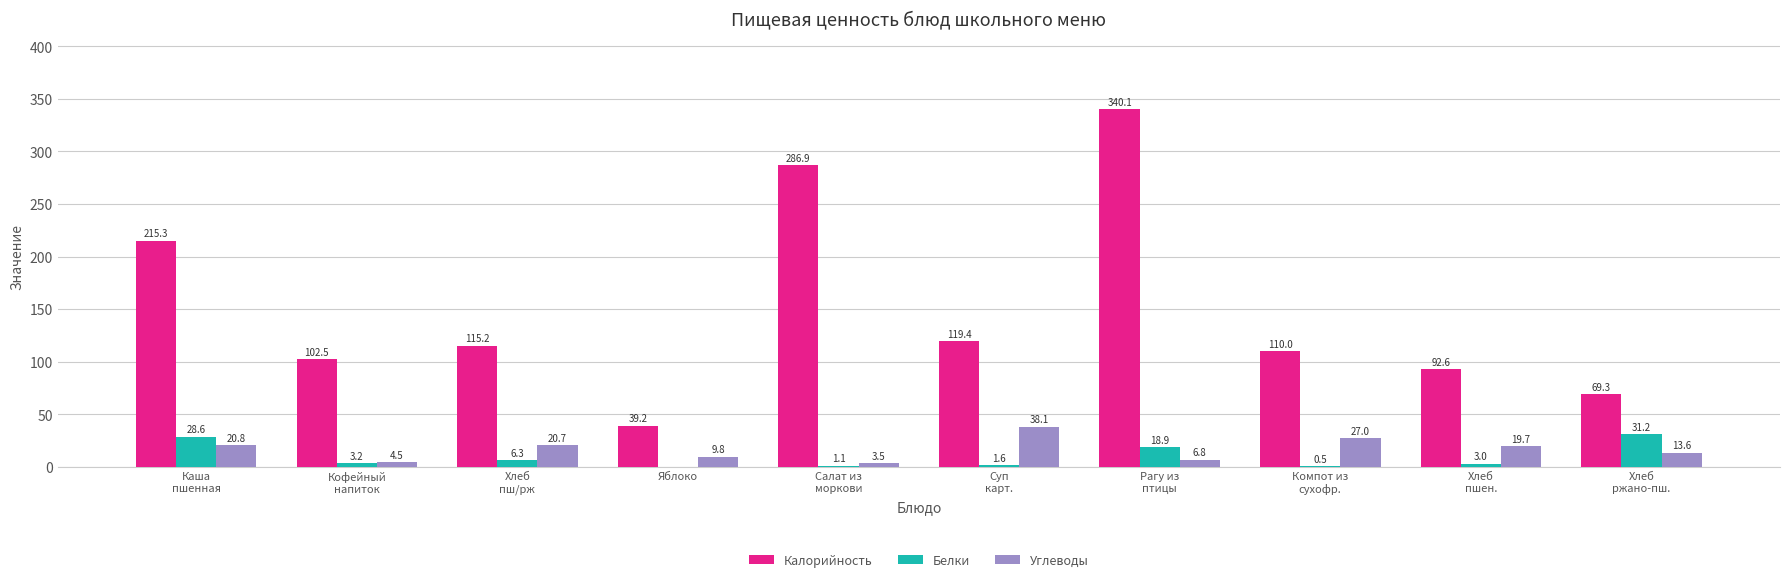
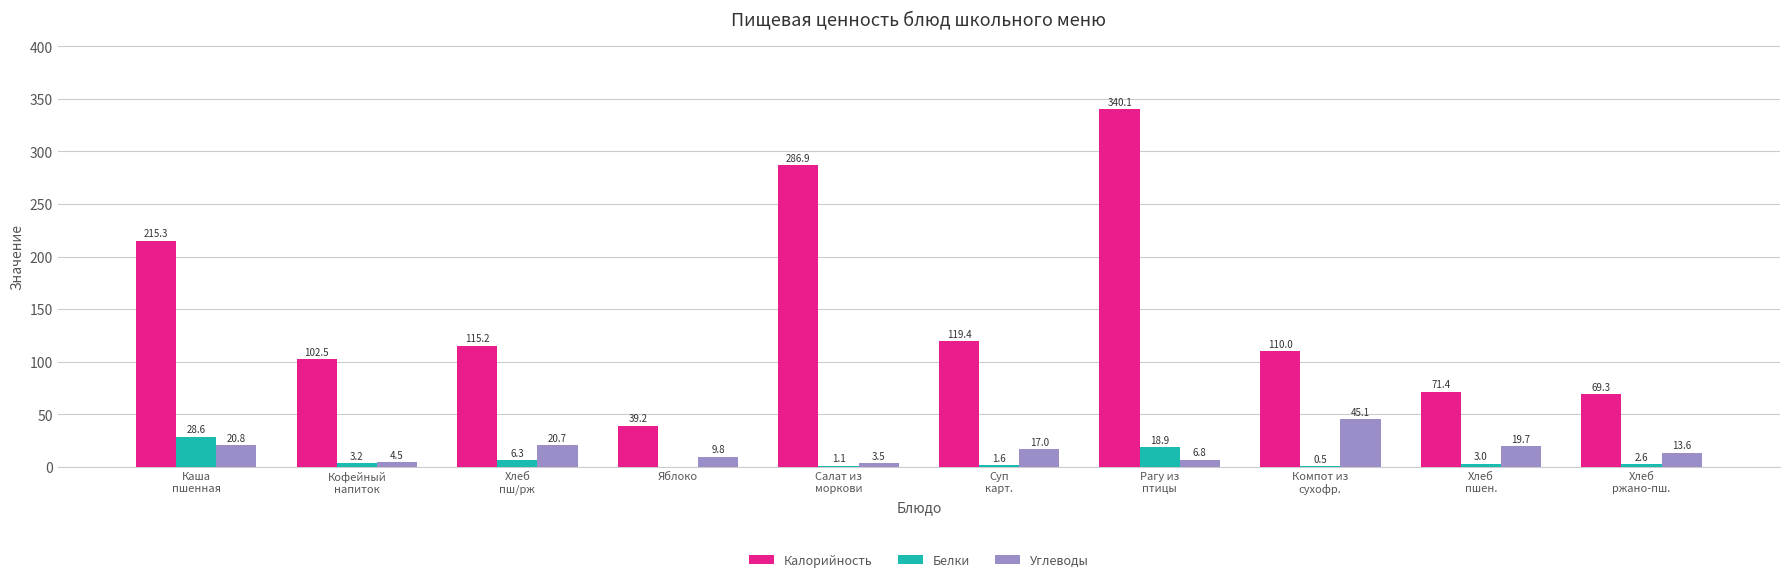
  {
    "Калорийность": {
      "Каша пшенная": 215.3,
      "Кофейный напиток": 102.5,
      "Хлеб пш/рж": 115.2,
      "Яблоко": 39.2,
      "Салат из моркови": 286.9,
      "Суп карт.": 119.4,
      "Рагу из птицы": 340.1,
      "Компот из сухофр.": 110.0,
-     "Хлеб пшен.": 92.6,
+     "Хлеб пшен.": 71.4,
      "Хлеб ржано-пш.": 69.3
    },
    "Белки": {
      "Каша пшенная": 28.6,
      "Кофейный напиток": 3.2,
      "Хлеб пш/рж": 6.3,
      "Салат из моркови": 1.1,
      "Суп карт.": 1.6,
      "Рагу из птицы": 18.9,
      "Компот из сухофр.": 0.5,
      "Хлеб пшен.": 3.0,
-     "Хлеб ржано-пш.": 31.2
+     "Хлеб ржано-пш.": 2.6
    },
    "Углеводы": {
      "Каша пшенная": 20.8,
      "Кофейный напиток": 4.5,
      "Хлеб пш/рж": 20.7,
      "Яблоко": 9.8,
      "Салат из моркови": 3.5,
-     "Суп карт.": 38.1,
+     "Суп карт.": 17.0,
      "Рагу из птицы": 6.8,
-     "Компот из сухофр.": 27.0,
+     "Компот из сухофр.": 45.1,
      "Хлеб пшен.": 19.7,
      "Хлеб ржано-пш.": 13.6
    }
  }
